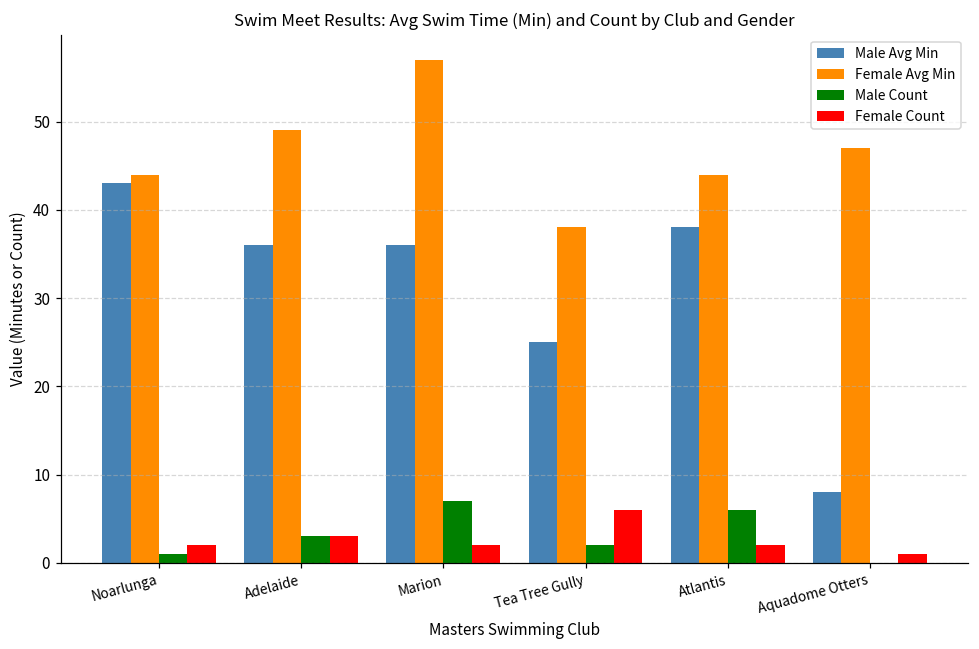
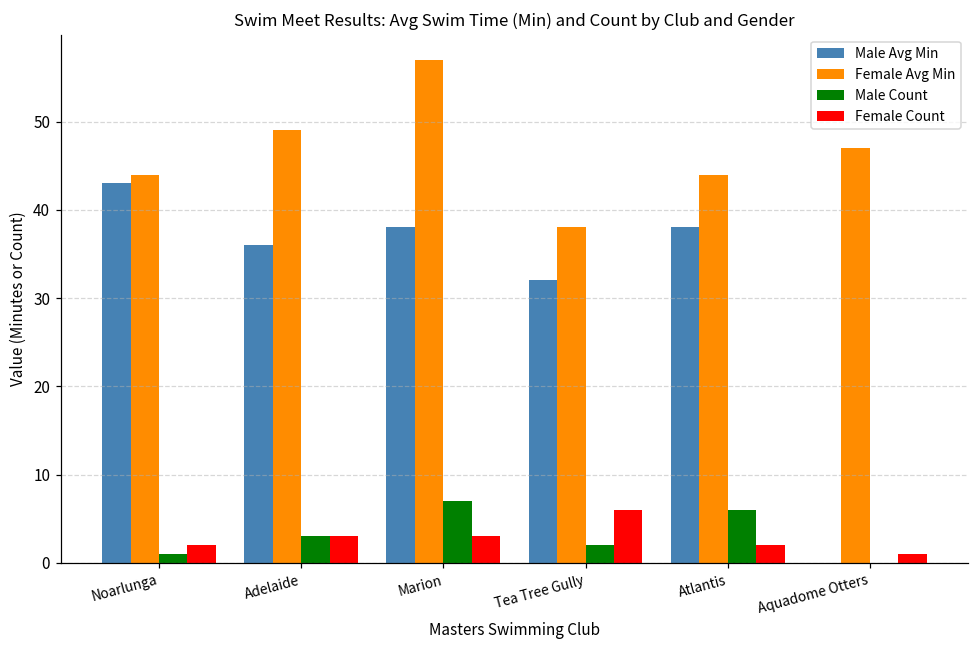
  {
    "Male Avg Min": {
      "Noarlunga": 43,
      "Adelaide": 36,
-     "Marion": 36,
-     "Tea Tree Gully": 25,
+     "Marion": 38,
+     "Tea Tree Gully": 32,
      "Atlantis": 38,
-     "Aquadome Otters": 8
+     "Aquadome Otters": 0
    },
    "Female Avg Min": {
      "Noarlunga": 44,
      "Adelaide": 49,
      "Marion": 57,
      "Tea Tree Gully": 38,
      "Atlantis": 44,
      "Aquadome Otters": 47
    },
    "Male Count": {
      "Noarlunga": 1,
      "Adelaide": 3,
      "Marion": 7,
      "Tea Tree Gully": 2,
      "Atlantis": 6,
      "Aquadome Otters": 0
    },
    "Female Count": {
      "Noarlunga": 2,
      "Adelaide": 3,
-     "Marion": 2,
+     "Marion": 3,
      "Tea Tree Gully": 6,
      "Atlantis": 2,
      "Aquadome Otters": 1
    }
  }
